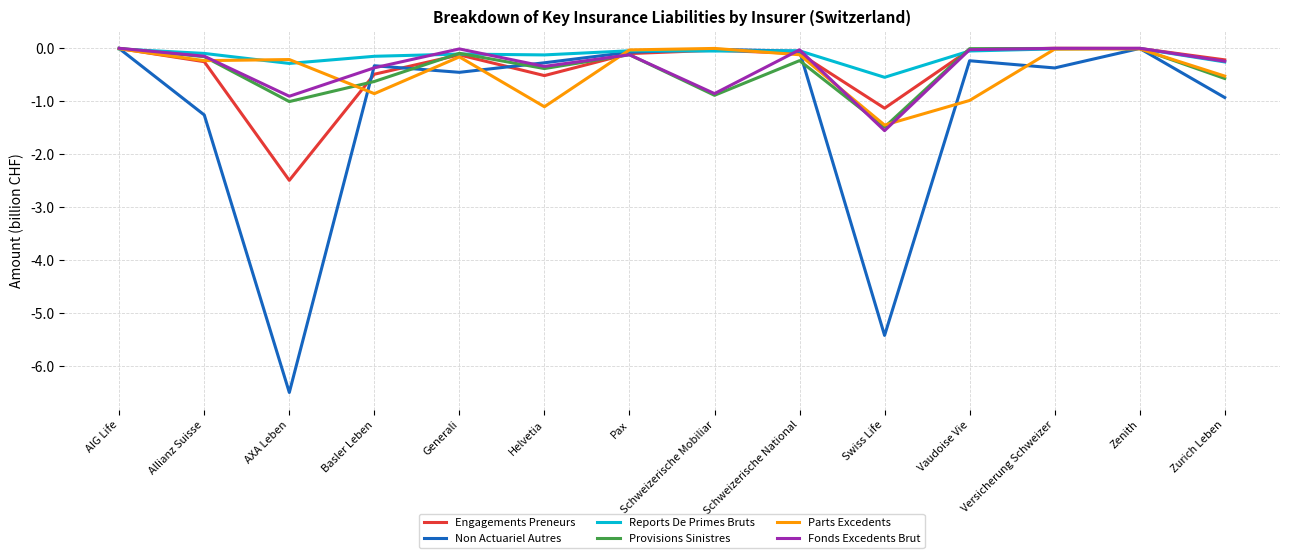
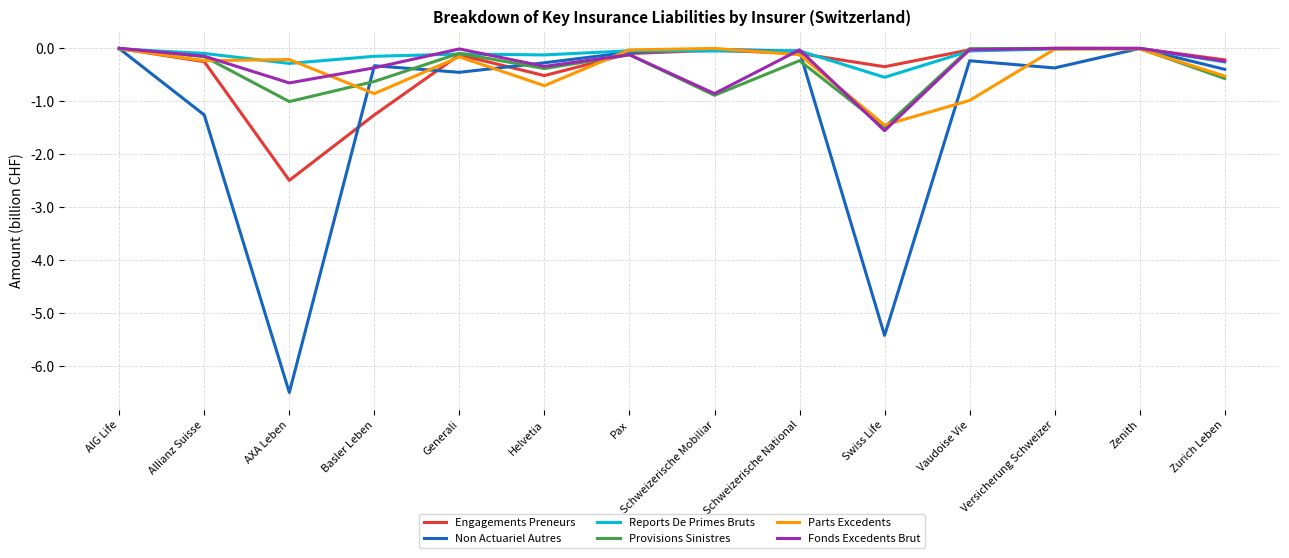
  {
    "Engagements Preneurs": {
      "AXA Leben": -2.5,
-     "Basler Leben": -0.5,
+     "Basler Leben": -1.3,
      "Helvetia": -0.5,
-     "Swiss Life": -1.1
+     "Swiss Life": -0.3
    },
    "Non Actuariel Autres": {
      "Allianz Suisse": -1.3,
      "AXA Leben": -6.5,
      "Generali": -0.5,
      "Helvetia": -0.3,
      "Swiss Life": -5.4,
      "Vaudoise Vie": -0.2,
      "Versicherung Schweizer": -0.4,
-     "Zurich Leben": -0.9
+     "Zurich Leben": -0.4
    },
    "Reports De Primes Bruts": {
      "Allianz Suisse": -0.1,
      "AXA Leben": -0.3,
      "Basler Leben": -0.2,
      "Helvetia": -0.1,
      "Swiss Life": -0.5
    },
    "Provisions Sinistres": {
      "AXA Leben": -1.0,
      "Basler Leben": -0.6,
      "Schweizerische National": -0.2
    },
    "Parts Excedents": {
      "AXA Leben": -0.2,
      "Basler Leben": -0.9,
-     "Helvetia": -1.1,
+     "Helvetia": -0.7,
      "Vaudoise Vie": -1.0
    },
    "Fonds Excedents Brut": {
-     "AXA Leben": -0.9,
+     "AXA Leben": -0.7,
      "Generali": 0.0,
      "Swiss Life": -1.6
    }
  }
